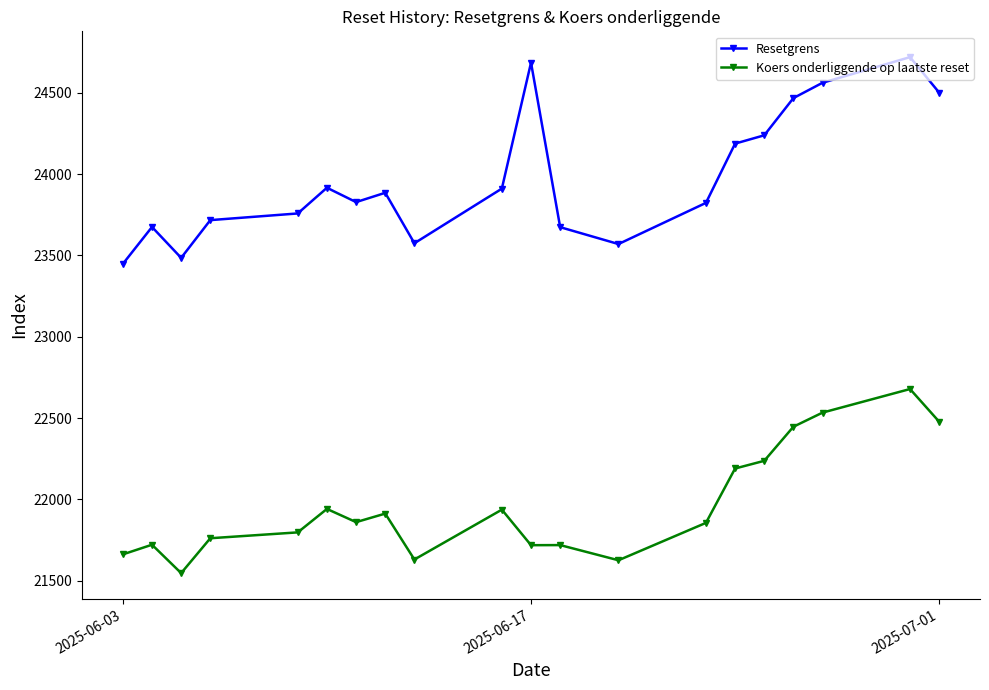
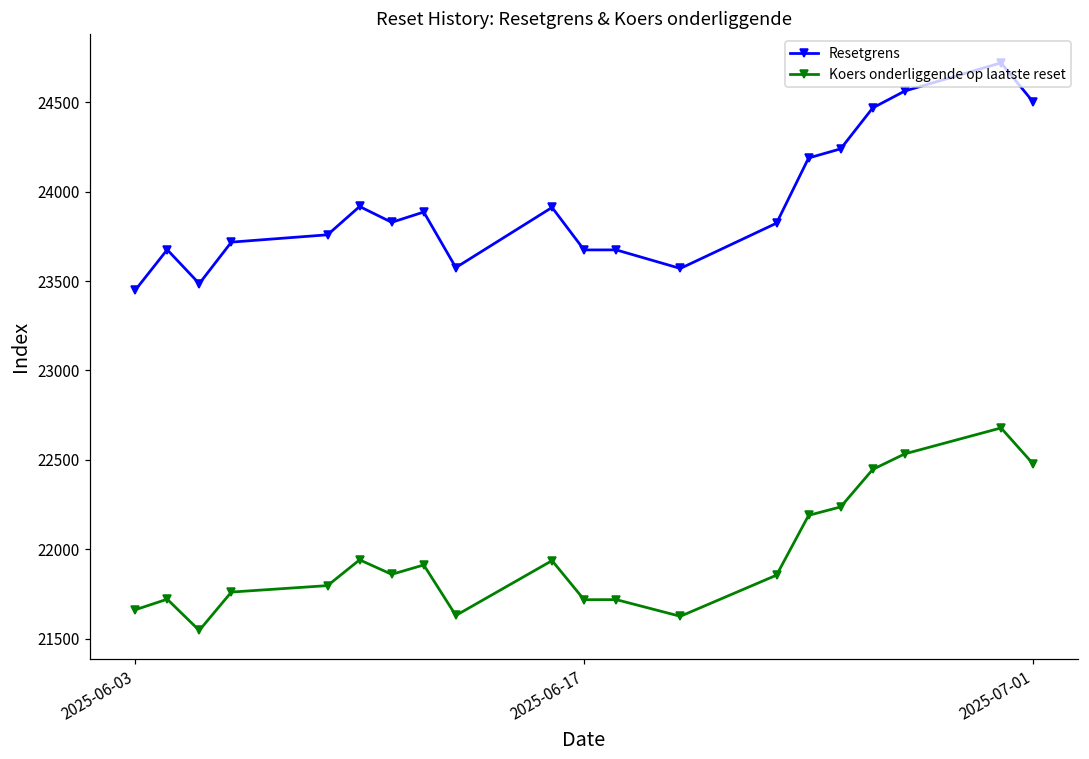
  {
    "Resetgrens": {
      "2025-06-03": 23450,
-     "2025-06-17": 24690,
+     "2025-06-17": 23670,
      "2025-07-01": 24500
    },
    "Koers onderliggende op laatste reset": {
      "2025-06-03": 21660,
      "2025-06-17": 21720,
      "2025-07-01": 22480
    }
  }
